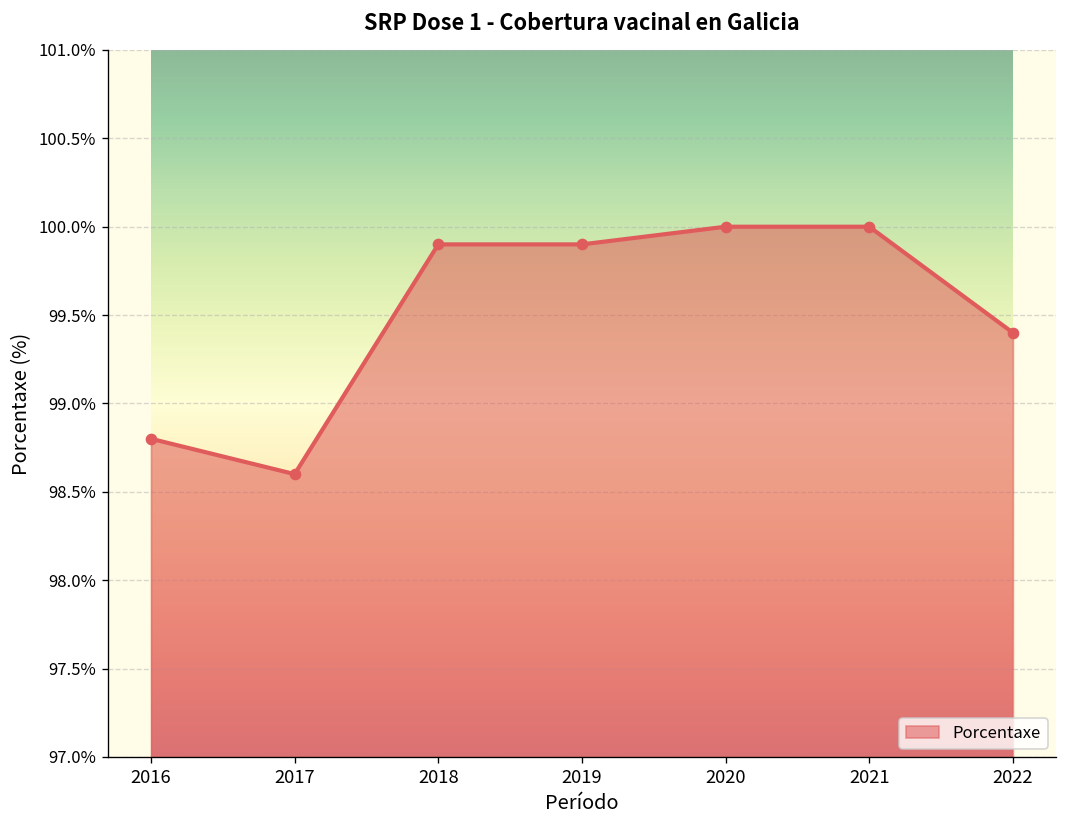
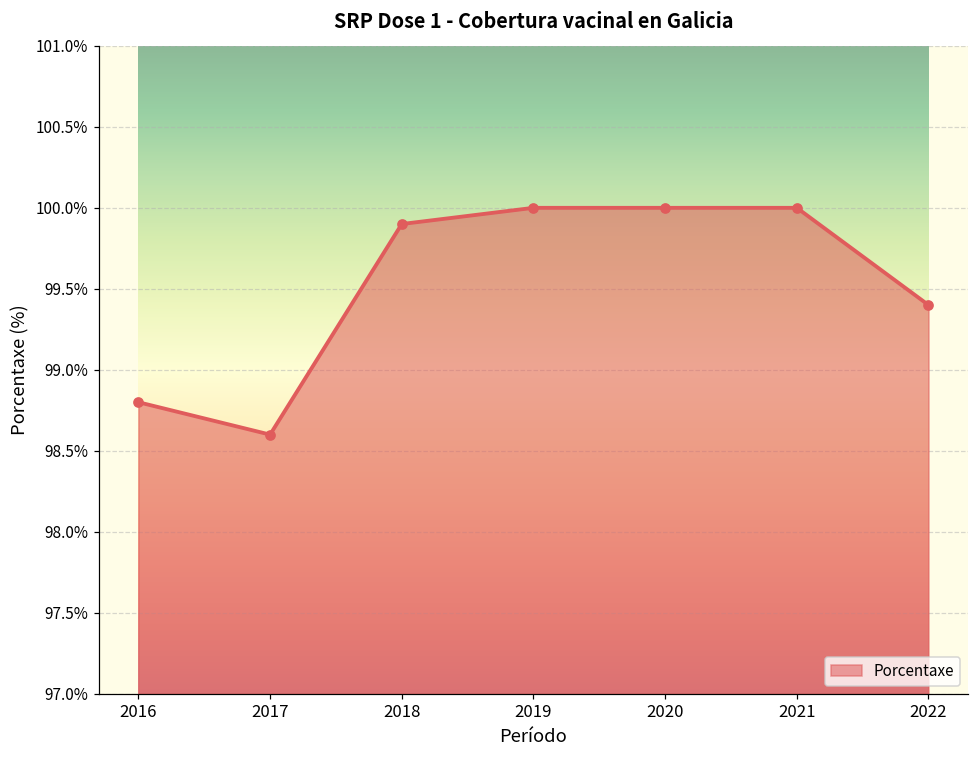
  {
    "2016": "98.8%",
    "2017": "98.6%",
    "2018": "99.9%",
-   "2019": "99.9%",
+   "2019": "100.0%",
    "2020": "100.0%",
    "2021": "100.0%",
    "2022": "99.4%"
  }
